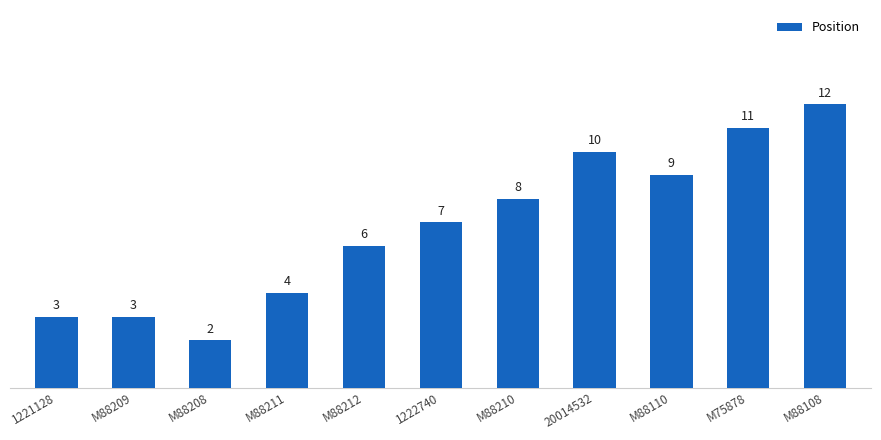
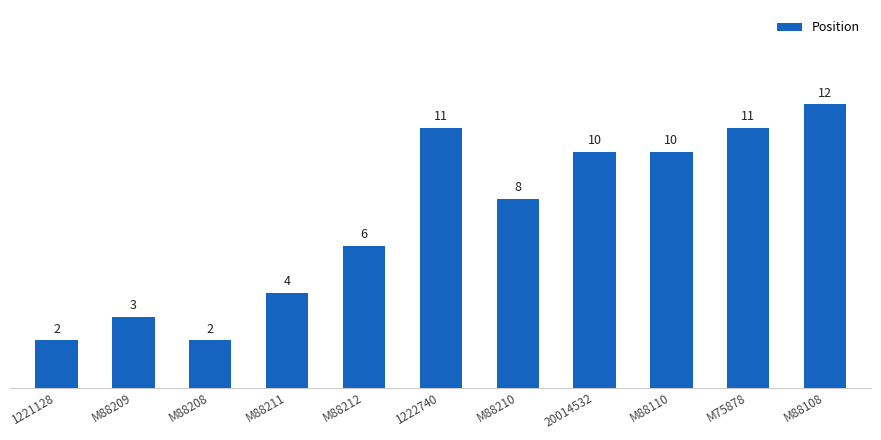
  {
-   "1221128": 3,
+   "1221128": 2,
    "M88209": 3,
    "M88208": 2,
    "M88211": 4,
    "M88212": 6,
-   "1222740": 7,
+   "1222740": 11,
    "M88210": 8,
    "20014532": 10,
-   "M88110": 9,
+   "M88110": 10,
    "M75878": 11,
    "M88108": 12
  }
